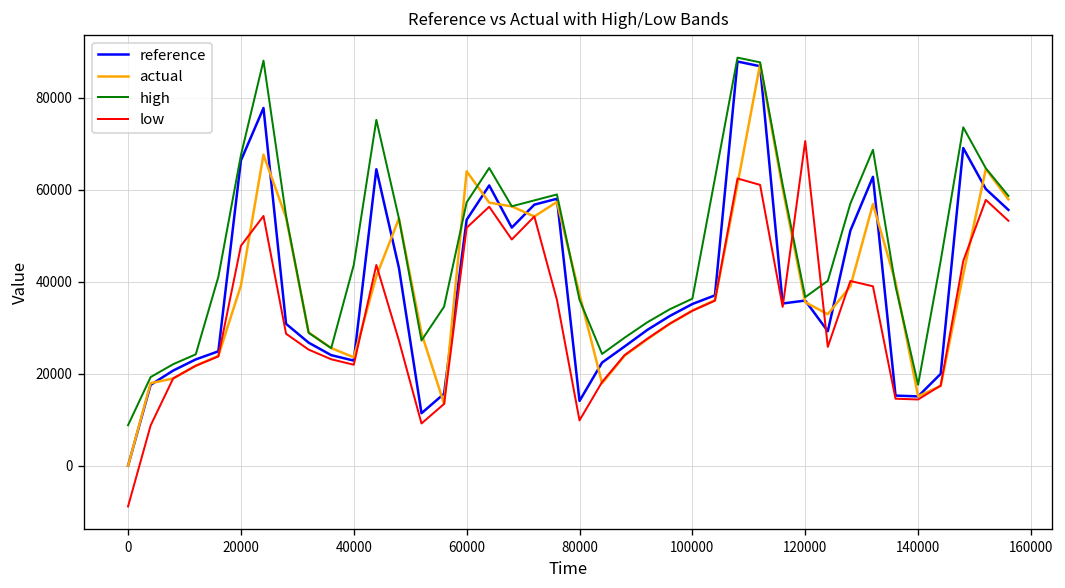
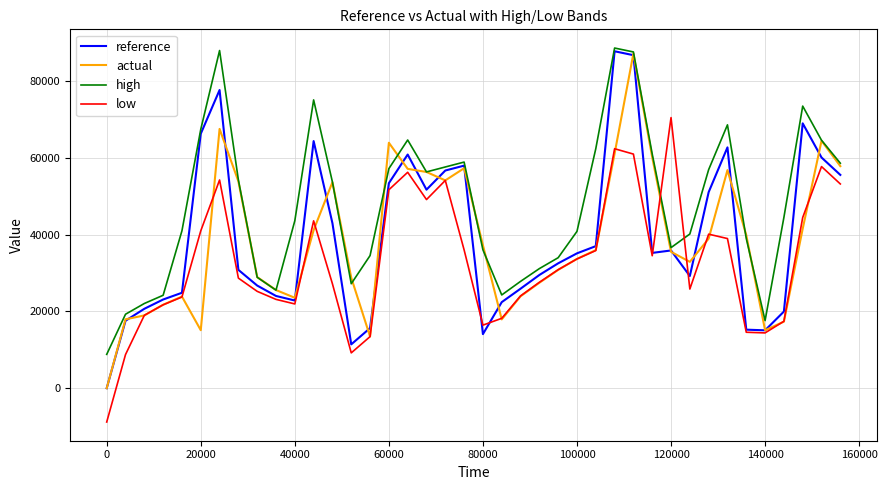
  {
    "reference": {
      "20000": 66000,
      "40000": 23000,
      "60000": 53000,
      "80000": 14000,
      "100000": 35000
    },
    "actual": {
-     "20000": 39000,
+     "20000": 15000,
      "40000": 24000,
      "60000": 64000,
      "80000": 37000
    },
    "high": {
      "0": 9000,
      "20000": 67000,
      "40000": 44000,
      "60000": 57000,
      "80000": 36000,
-     "100000": 36000,
+     "100000": 41000,
      "120000": 37000,
      "140000": 18000
    },
    "low": {
      "0": -9000,
-     "20000": 48000,
+     "20000": 41000,
      "40000": 22000,
      "60000": 52000,
-     "80000": 10000,
+     "80000": 16000,
      "120000": 71000,
      "140000": 14000
    }
  }
